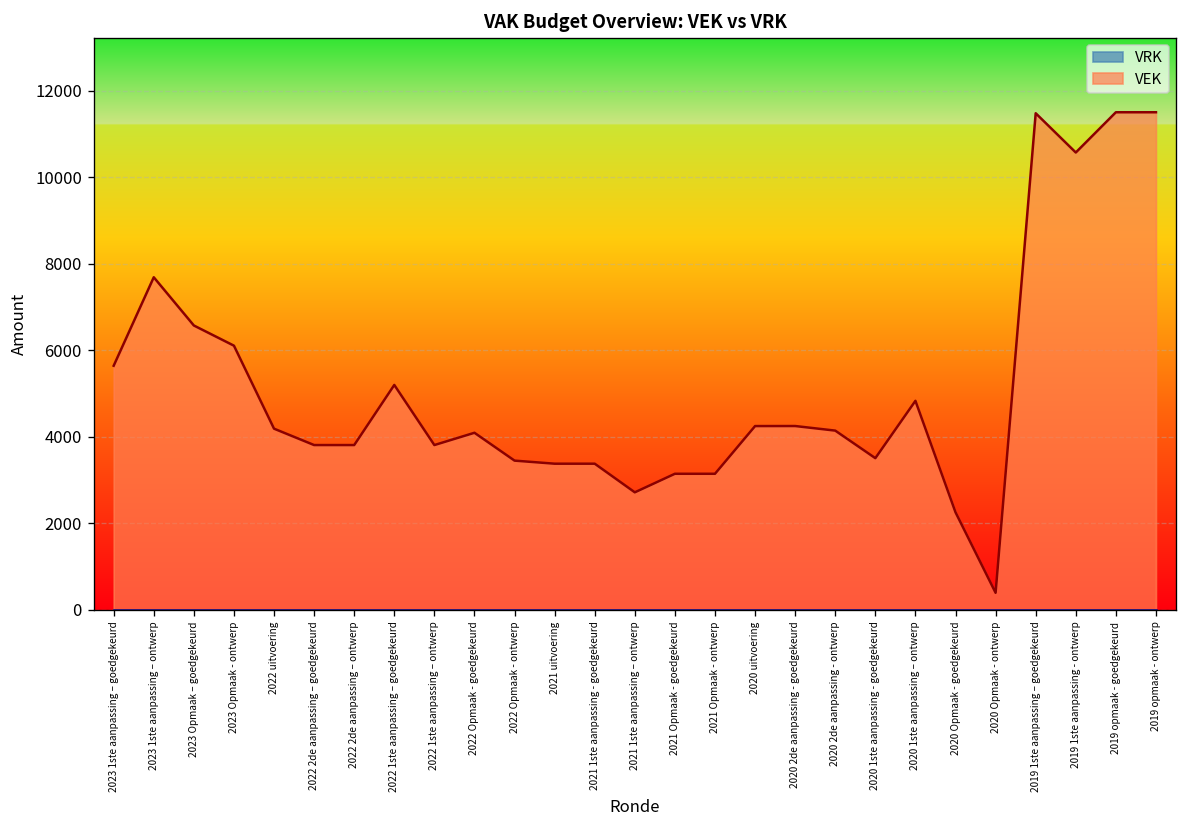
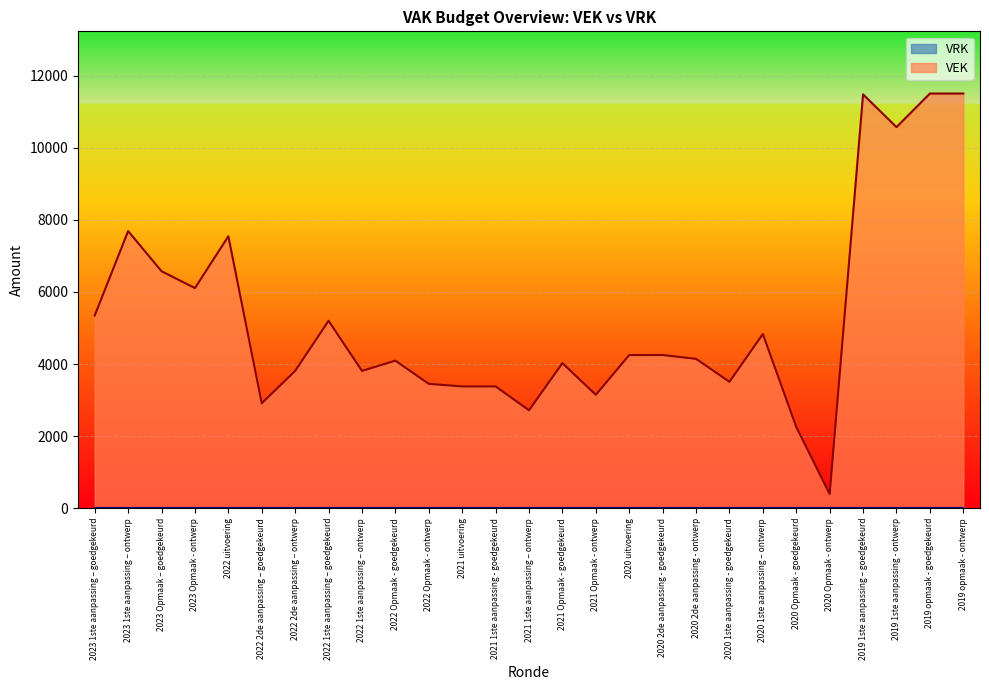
  {
    "VRK": {
      "2023 1ste aanpassing – goedgekeurd": 0,
      "2023 1ste aanpassing – ontwerp": 0,
      "2023 Opmaak – goedgekeurd": 0,
      "2023 Opmaak - ontwerp": 0,
      "2022 uitvoering": 0,
      "2022 2de aanpassing – goedgekeurd": 0,
      "2022 2de aanpassing – ontwerp": 0,
      "2022 1ste aanpassing – goedgekeurd": 0,
      "2022 1ste aanpassing – ontwerp": 0,
      "2022 Opmaak - goedgekeurd": 0,
      "2022 Opmaak - ontwerp": 0,
      "2021 uitvoering": 0,
      "2021 1ste aanpassing - goedgekeurd": 0,
      "2021 1ste aanpassing – ontwerp": 0,
      "2021 Opmaak - goedgekeurd": 0,
      "2021 Opmaak - ontwerp": 0,
      "2020 uitvoering": 0,
      "2020 2de aanpassing - goedgekeurd": 0,
      "2020 2de aanpassing - ontwerp": 0,
      "2020 1ste aanpassing - goedgekeurd": 0,
      "2020 1ste aanpassing – ontwerp": 0,
      "2020 Opmaak - goedgekeurd": 0,
      "2020 Opmaak - ontwerp": 0,
      "2019 1ste aanpassing – goedgekeurd": 0,
      "2019 1ste aanpassing - ontwerp": 0,
      "2019 opmaak - goedgekeurd": 0,
      "2019 opmaak - ontwerp": 0
    },
    "VEK": {
-     "2023 1ste aanpassing – goedgekeurd": 5600,
+     "2023 1ste aanpassing – goedgekeurd": 5300,
      "2023 1ste aanpassing – ontwerp": 7700,
      "2023 Opmaak – goedgekeurd": 6600,
      "2023 Opmaak - ontwerp": 6100,
-     "2022 uitvoering": 4200,
-     "2022 2de aanpassing – goedgekeurd": 3800,
+     "2022 uitvoering": 7500,
+     "2022 2de aanpassing – goedgekeurd": 2900,
      "2022 2de aanpassing – ontwerp": 3800,
      "2022 1ste aanpassing – goedgekeurd": 5200,
      "2022 1ste aanpassing – ontwerp": 3800,
      "2022 Opmaak - goedgekeurd": 4100,
      "2022 Opmaak - ontwerp": 3500,
      "2021 uitvoering": 3400,
      "2021 1ste aanpassing - goedgekeurd": 3400,
      "2021 1ste aanpassing – ontwerp": 2700,
-     "2021 Opmaak - goedgekeurd": 3100,
+     "2021 Opmaak - goedgekeurd": 4000,
      "2021 Opmaak - ontwerp": 3100,
      "2020 uitvoering": 4300,
      "2020 2de aanpassing - goedgekeurd": 4300,
      "2020 2de aanpassing - ontwerp": 4100,
      "2020 1ste aanpassing - goedgekeurd": 3500,
      "2020 1ste aanpassing – ontwerp": 4800,
      "2020 Opmaak - goedgekeurd": 2300,
      "2020 Opmaak - ontwerp": 400,
      "2019 1ste aanpassing – goedgekeurd": 11500,
      "2019 1ste aanpassing - ontwerp": 10600,
      "2019 opmaak - goedgekeurd": 11500,
      "2019 opmaak - ontwerp": 11500
    }
  }
